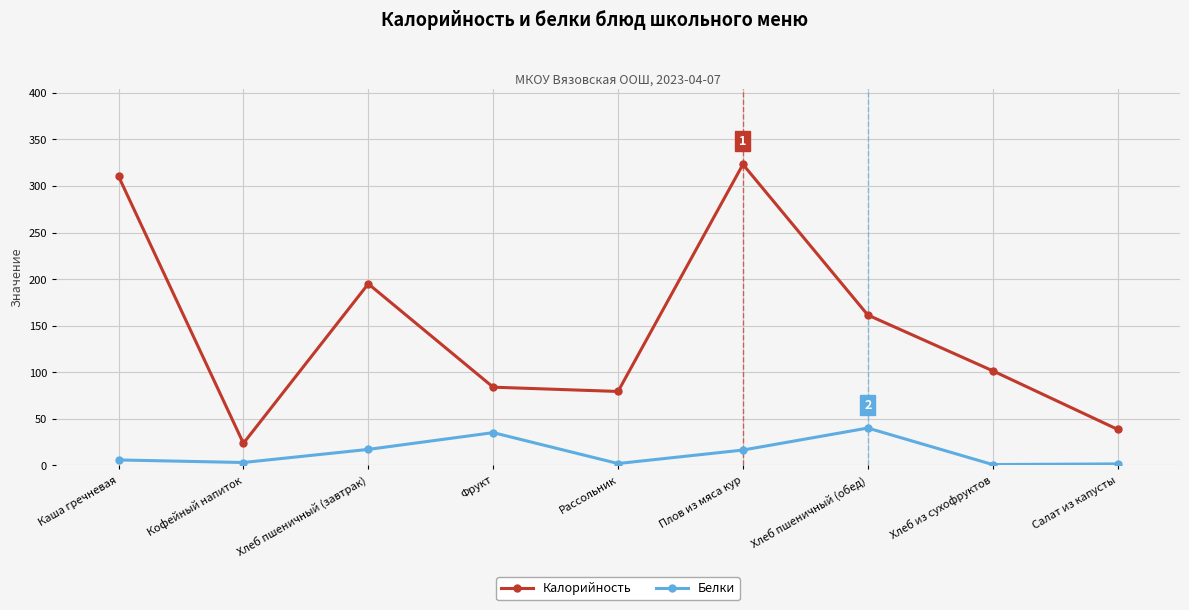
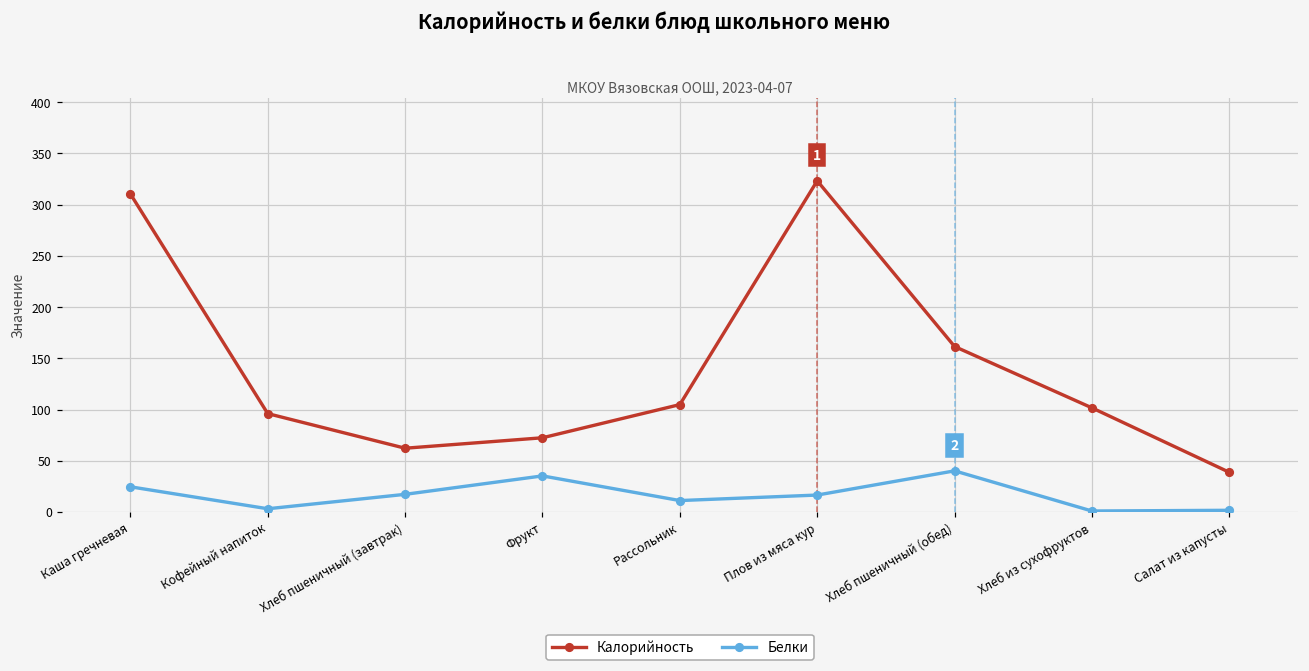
  {
    "Калорийность": {
      "Каша гречневая": 310,
-     "Кофейный напиток": 20,
-     "Хлеб пшеничный (завтрак)": 200,
-     "Фрукт": 80,
-     "Рассольник": 80,
+     "Кофейный напиток": 100,
+     "Хлеб пшеничный (завтрак)": 60,
+     "Фрукт": 70,
+     "Рассольник": 100,
      "Хлеб пшеничный (обед)": 160,
      "Хлеб из сухофруктов": 100,
      "Салат из капусты": 40
    },
    "Белки": {
-     "Каша гречневая": 10,
+     "Каша гречневая": 20,
      "Кофейный напиток": 0,
      "Хлеб пшеничный (завтрак)": 20,
      "Фрукт": 40,
-     "Рассольник": 0,
+     "Рассольник": 10,
      "Плов из мяса кур": 20,
      "Хлеб из сухофруктов": 0,
      "Салат из капусты": 0
    }
  }
